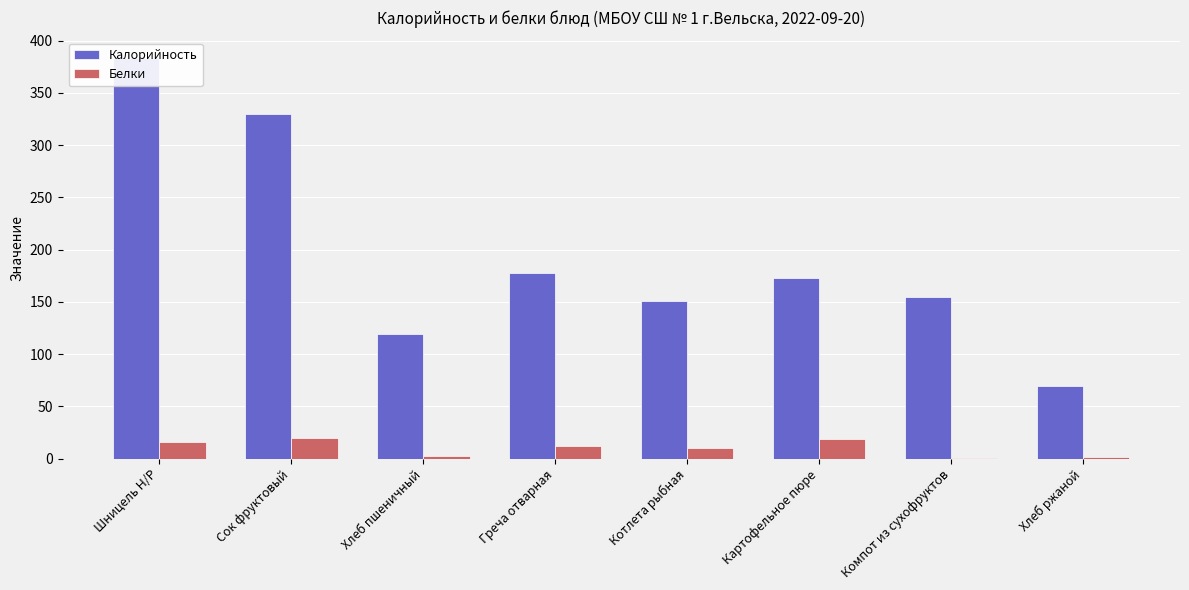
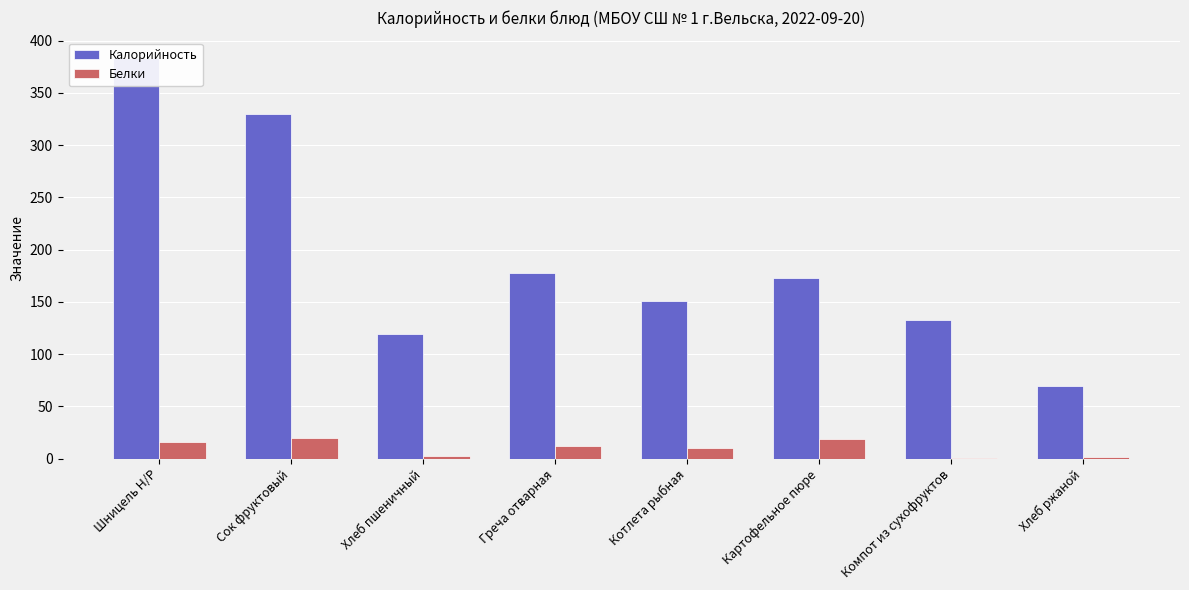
  {
    "Калорийность": {
      "Сок фруктовый": 330,
      "Хлеб пшеничный": 119,
      "Греча отварная": 178,
      "Котлета рыбная": 151,
      "Картофельное пюре": 173,
-     "Компот из сухофруктов": 155,
+     "Компот из сухофруктов": 133,
      "Хлеб ржаной": 69
    },
    "Белки": {
      "Шницель Н/Р": 16,
      "Сок фруктовый": 20,
      "Греча отварная": 12,
      "Котлета рыбная": 10,
      "Картофельное пюре": 18
    }
  }
